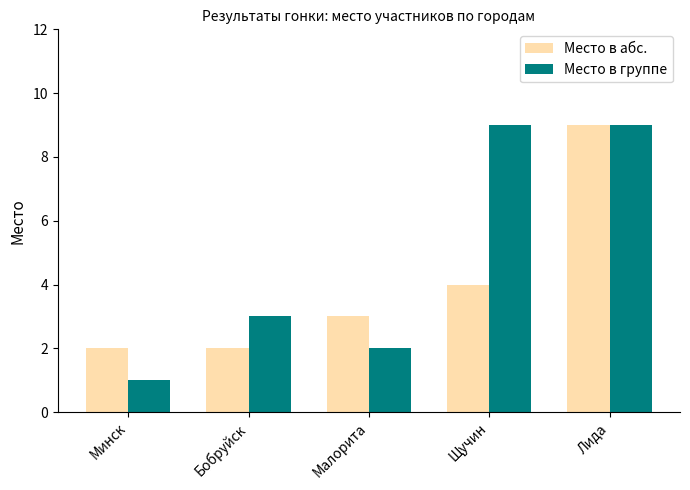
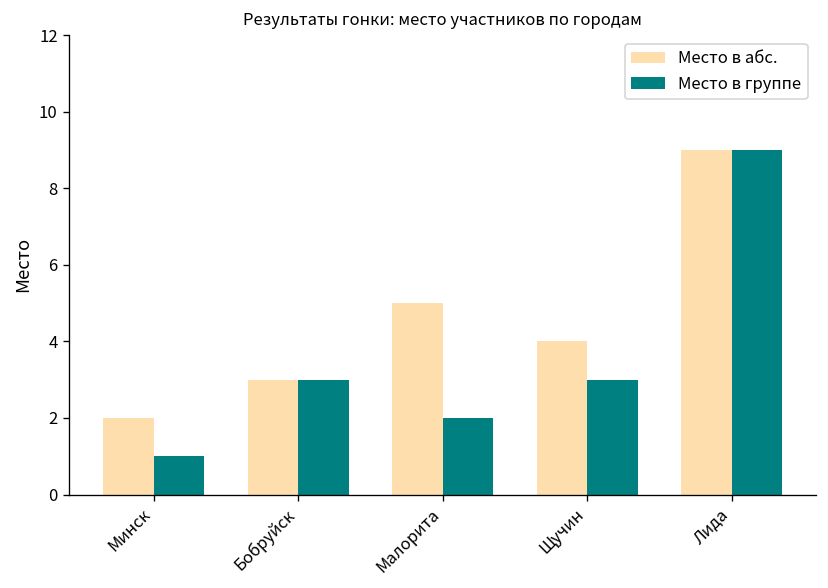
  {
    "Место в абс.": {
      "Минск": 2,
-     "Бобруйск": 2,
-     "Малорита": 3,
+     "Бобруйск": 3,
+     "Малорита": 5,
      "Щучин": 4,
      "Лида": 9
    },
    "Место в группе": {
      "Минск": 1,
      "Бобруйск": 3,
      "Малорита": 2,
-     "Щучин": 9,
+     "Щучин": 3,
      "Лида": 9
    }
  }
